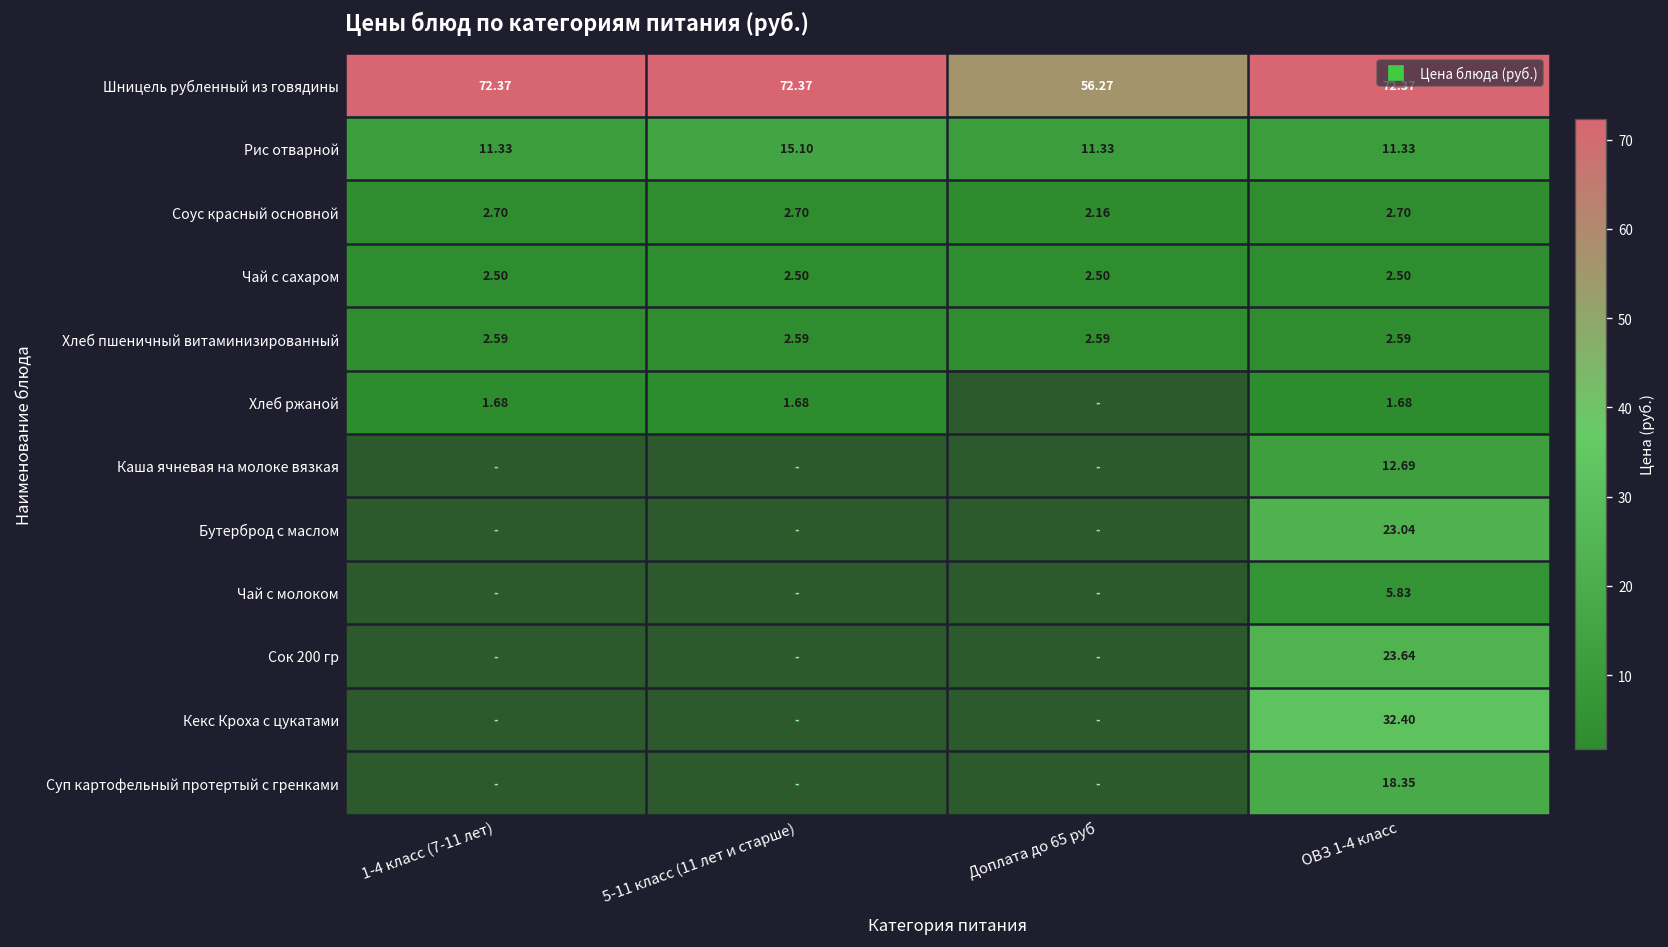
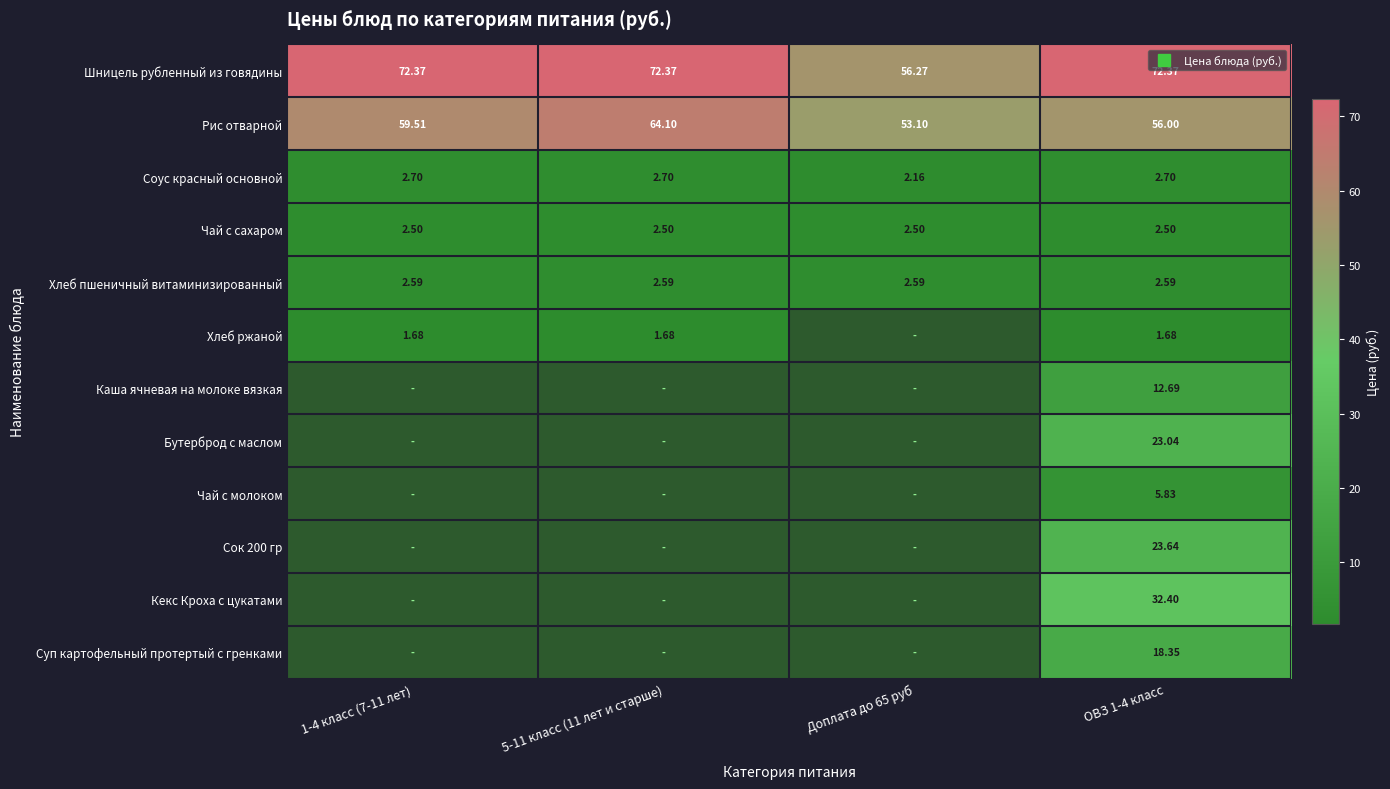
  {
    "Шницель рубленный из говядины": {
      "1-4 класс (7-11 лет)": 72.37,
      "5-11 класс (11 лет и старше)": 72.37,
      "Доплата до 65 руб": 56.27
    },
    "Рис отварной": {
-     "1-4 класс (7-11 лет)": 11.33,
-     "5-11 класс (11 лет и старше)": 15.10,
-     "Доплата до 65 руб": 11.33,
-     "ОВЗ 1-4 класс": 11.33
+     "1-4 класс (7-11 лет)": 59.51,
+     "5-11 класс (11 лет и старше)": 64.10,
+     "Доплата до 65 руб": 53.10,
+     "ОВЗ 1-4 класс": 56.00
    },
    "Соус красный основной": {
      "1-4 класс (7-11 лет)": 2.70,
      "5-11 класс (11 лет и старше)": 2.70,
      "Доплата до 65 руб": 2.16,
      "ОВЗ 1-4 класс": 2.70
    },
    "Чай с сахаром": {
      "1-4 класс (7-11 лет)": 2.50,
      "5-11 класс (11 лет и старше)": 2.50,
      "Доплата до 65 руб": 2.50,
      "ОВЗ 1-4 класс": 2.50
    },
    "Хлеб пшеничный витаминизированный": {
      "1-4 класс (7-11 лет)": 2.59,
      "5-11 класс (11 лет и старше)": 2.59,
      "Доплата до 65 руб": 2.59,
      "ОВЗ 1-4 класс": 2.59
    },
    "Хлеб ржаной": {
      "1-4 класс (7-11 лет)": 1.68,
      "5-11 класс (11 лет и старше)": 1.68,
      "ОВЗ 1-4 класс": 1.68
    },
    "Каша ячневая на молоке вязкая": {
      "ОВЗ 1-4 класс": 12.69
    },
    "Бутерброд с маслом": {
      "ОВЗ 1-4 класс": 23.04
    },
    "Чай с молоком": {
      "ОВЗ 1-4 класс": 5.83
    },
    "Сок 200 гр": {
      "ОВЗ 1-4 класс": 23.64
    },
    "Кекс Кроха с цукатами": {
      "ОВЗ 1-4 класс": 32.40
    },
    "Суп картофельный протертый с гренками": {
      "ОВЗ 1-4 класс": 18.35
    }
  }
